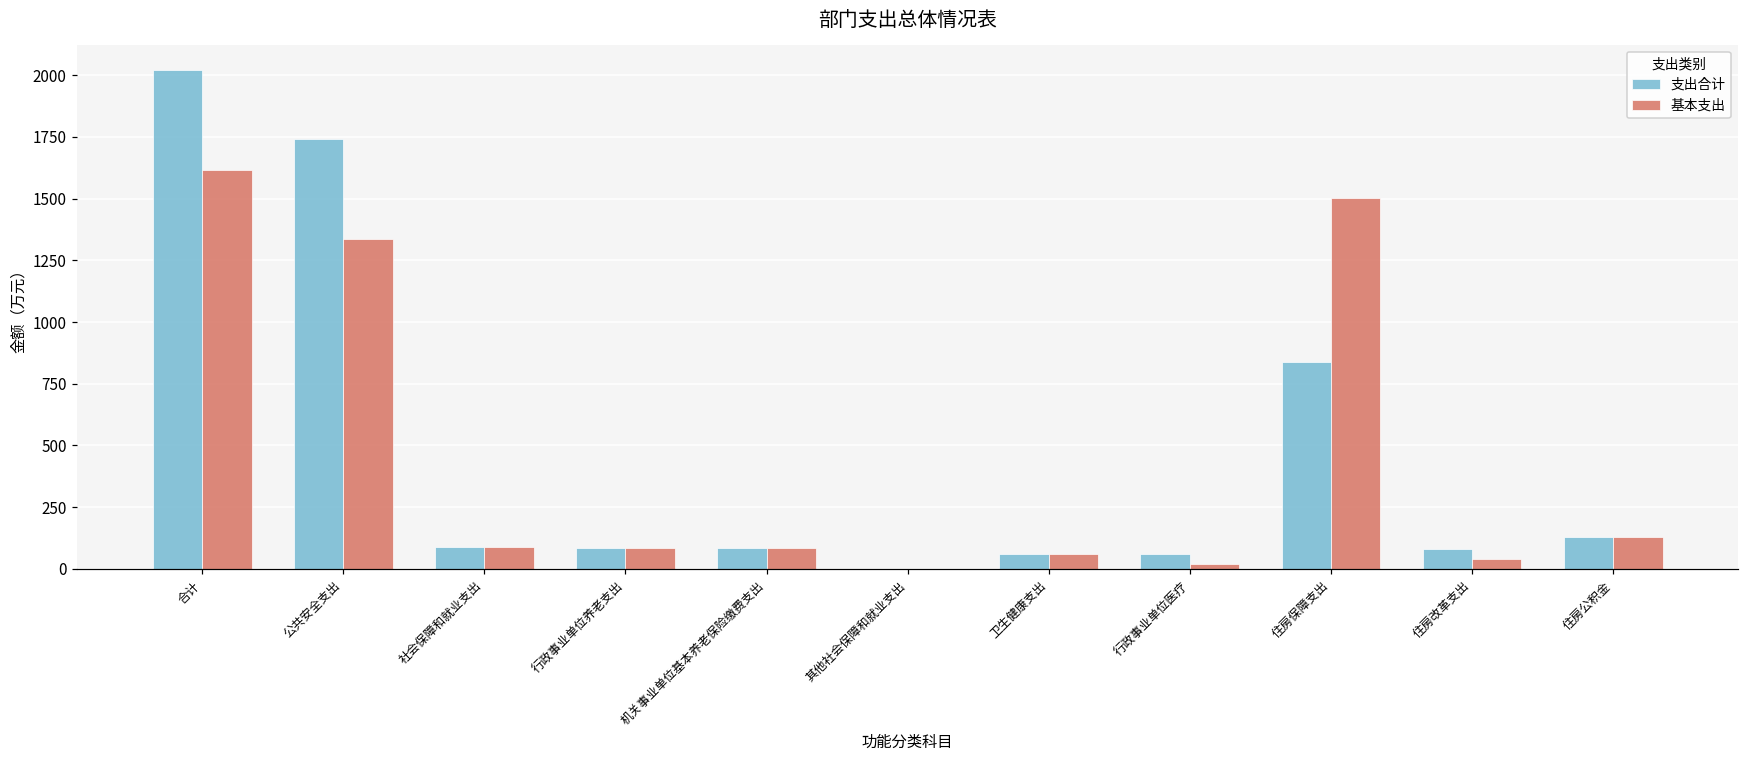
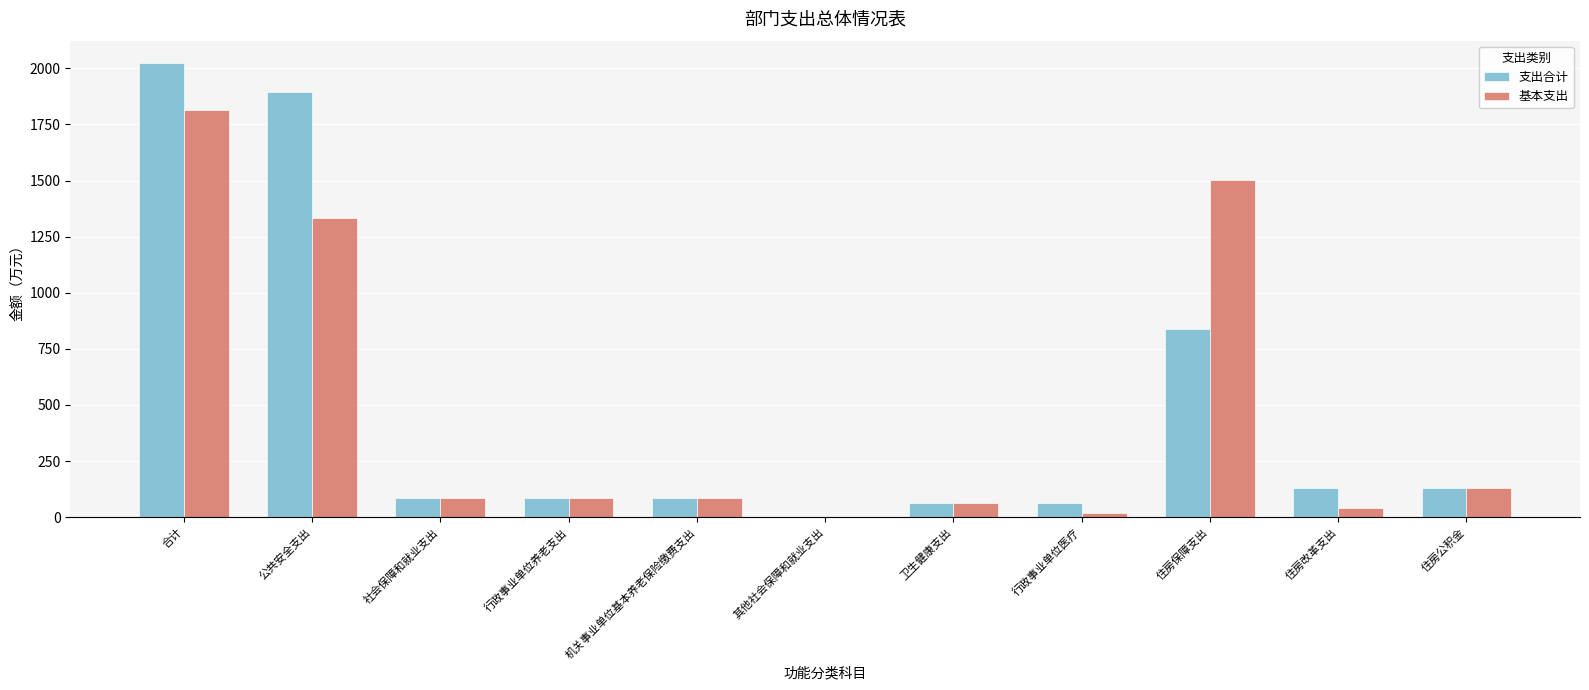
  {
    "支出合计": {
      "合计": 2020,
-     "公共安全支出": 1740,
+     "公共安全支出": 1890,
      "社会保障和就业支出": 90,
      "行政事业单位养老支出": 90,
      "机关事业单位基本养老保险缴费支出": 90,
      "卫生健康支出": 60,
      "行政事业单位医疗": 60,
      "住房保障支出": 840,
-     "住房改革支出": 80,
+     "住房改革支出": 130,
      "住房公积金": 130
    },
    "基本支出": {
-     "合计": 1610,
+     "合计": 1820,
      "公共安全支出": 1330,
      "社会保障和就业支出": 90,
      "行政事业单位养老支出": 90,
      "机关事业单位基本养老保险缴费支出": 90,
      "卫生健康支出": 60,
      "行政事业单位医疗": 20,
      "住房保障支出": 1500,
      "住房改革支出": 40,
      "住房公积金": 130
    }
  }
